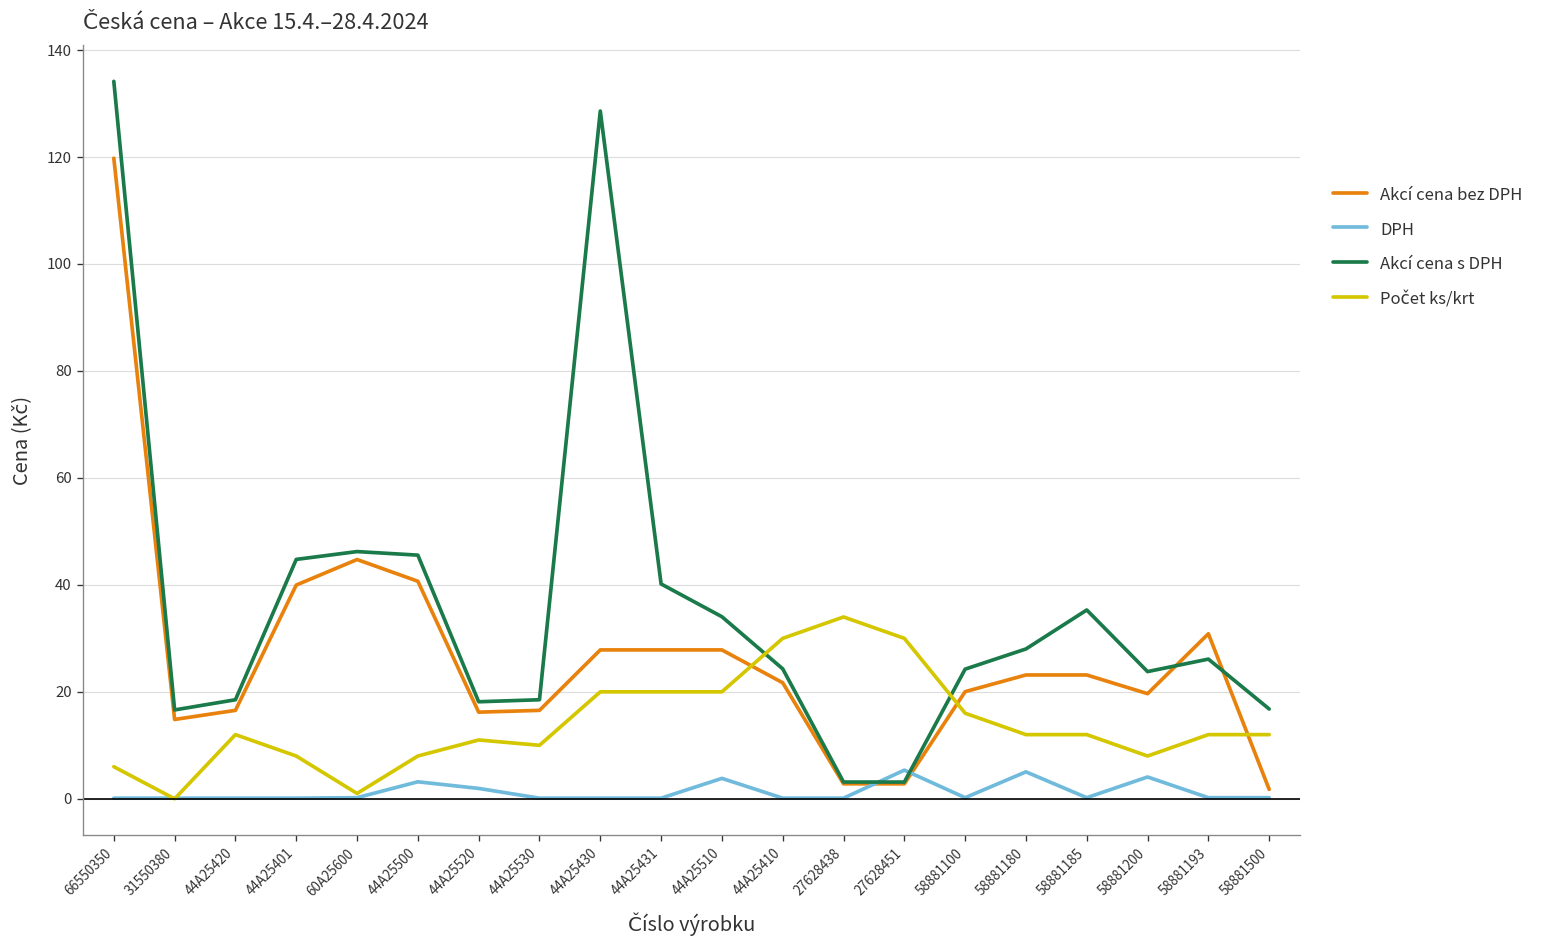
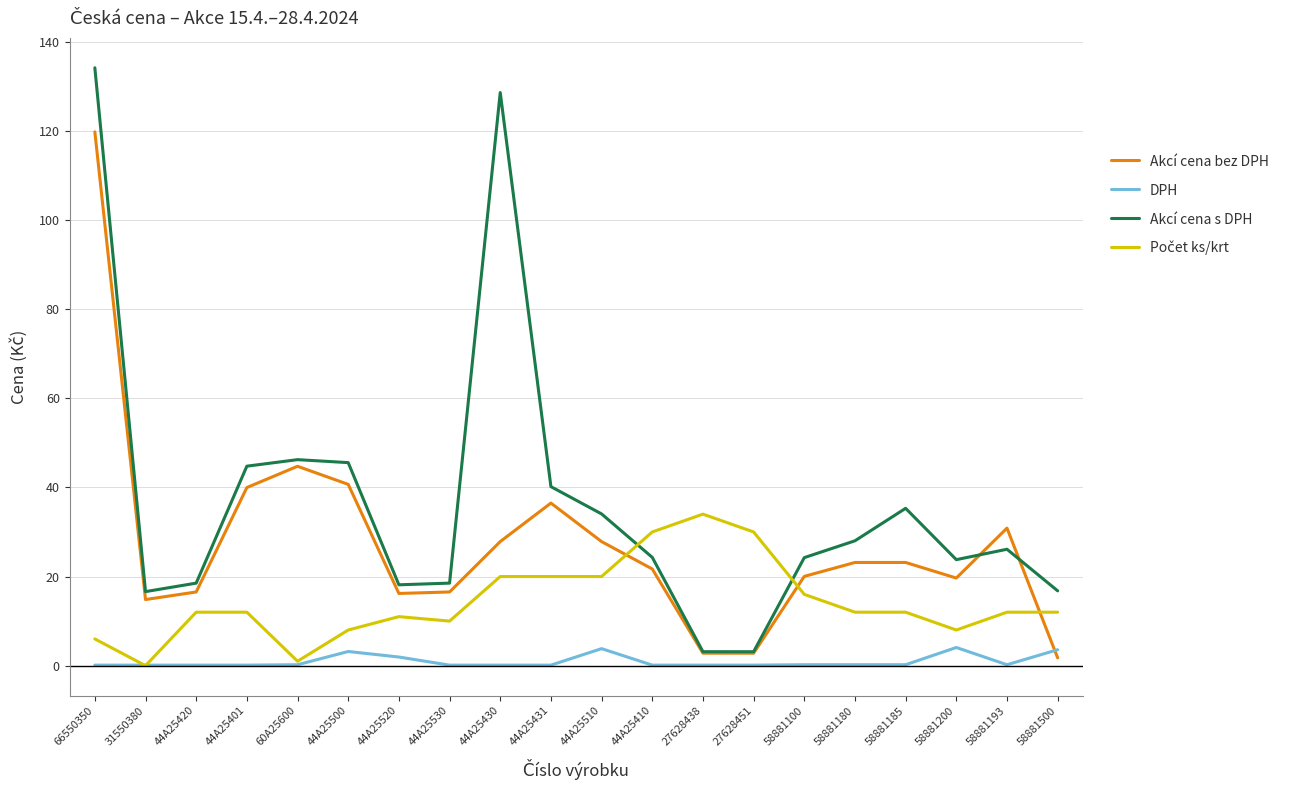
  {
    "Akcí cena bez DPH": {
      "66550350": 120,
      "31550380": 15,
      "44A25420": 17,
      "44A25401": 40,
      "60A25600": 45,
      "44A25500": 41,
      "44A25520": 16,
      "44A25530": 17,
      "44A25430": 28,
-     "44A25431": 28,
+     "44A25431": 36,
      "44A25510": 28,
      "44A25410": 22,
      "58881100": 20,
      "58881180": 23,
      "58881185": 23,
      "58881200": 20,
      "58881193": 31,
      "58881500": 2
    },
    "DPH": {
      "66550350": 0,
      "44A25420": 0,
      "44A25401": 0,
      "60A25600": 0,
      "44A25500": 3,
      "44A25520": 2,
      "44A25530": 0,
      "44A25430": 0,
      "44A25431": 0,
      "44A25510": 4,
      "44A25410": 0,
      "27628438": 0,
-     "27628451": 5,
+     "27628451": 0,
      "58881100": 0,
-     "58881180": 5,
+     "58881180": 0,
      "58881185": 0,
      "58881200": 4,
      "58881193": 0,
-     "58881500": 0
+     "58881500": 4
    },
    "Akcí cena s DPH": {
      "66550350": 134,
      "31550380": 17,
      "44A25420": 19,
      "44A25401": 45,
      "60A25600": 46,
      "44A25500": 46,
      "44A25520": 18,
      "44A25530": 19,
      "44A25430": 129,
      "44A25431": 40,
      "44A25510": 34,
      "44A25410": 24,
      "58881100": 24,
      "58881180": 28,
      "58881185": 35,
      "58881200": 24,
      "58881193": 26,
      "58881500": 17
    },
    "Počet ks/krt": {
      "66550350": 6,
      "44A25420": 12,
-     "44A25401": 8,
+     "44A25401": 12,
      "60A25600": 1,
      "44A25500": 8,
      "44A25520": 11,
      "44A25530": 10,
      "44A25430": 20,
      "44A25431": 20,
      "44A25510": 20,
      "44A25410": 30,
      "27628438": 34,
      "27628451": 30,
      "58881100": 16,
      "58881180": 12,
      "58881185": 12,
      "58881200": 8,
      "58881193": 12,
      "58881500": 12
    }
  }
